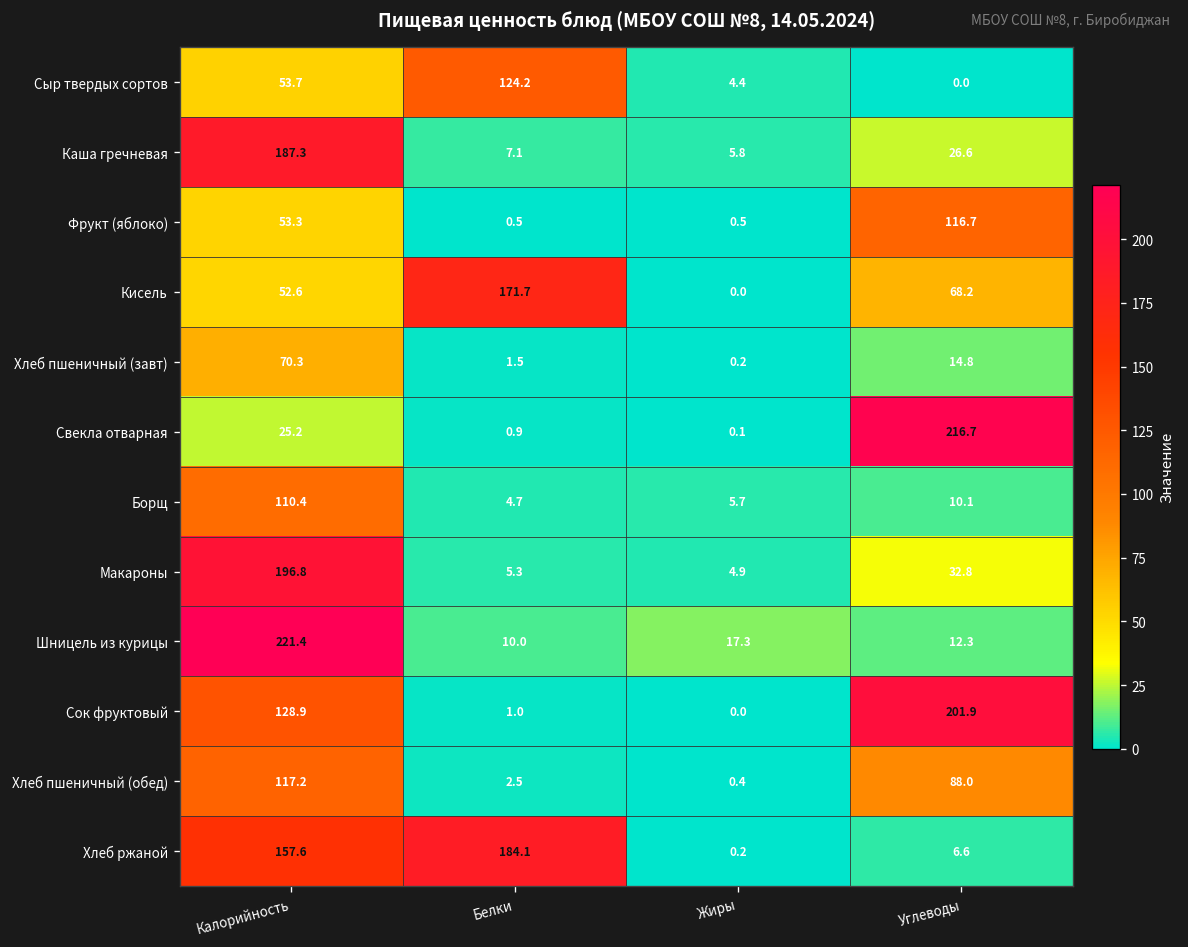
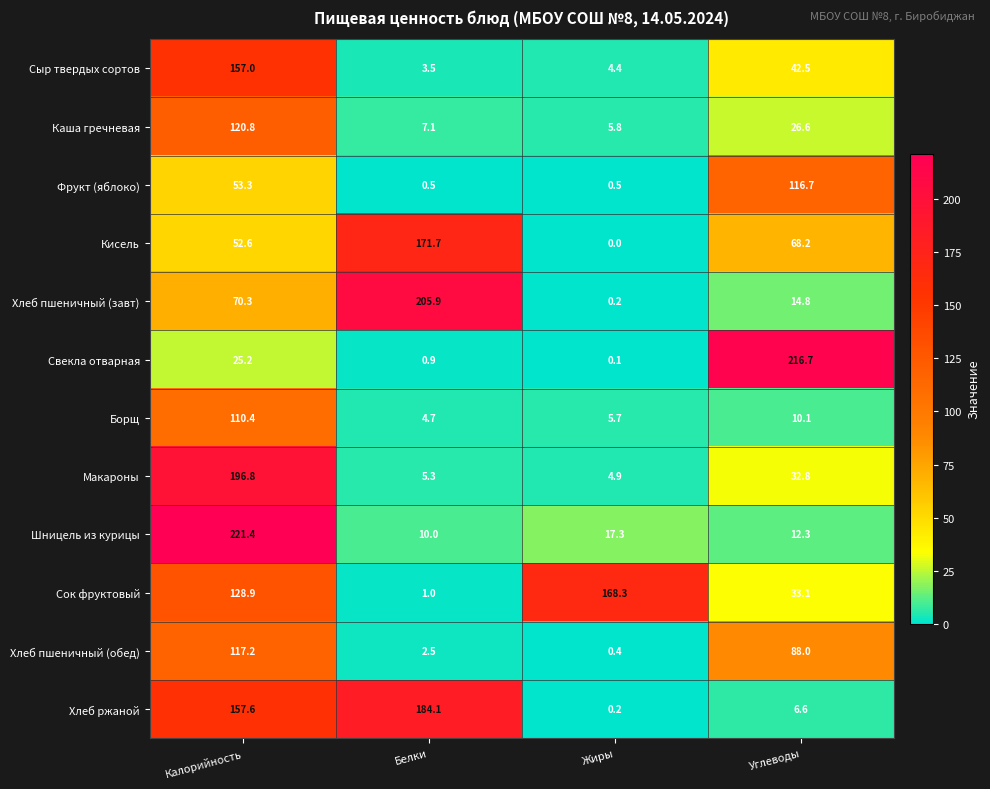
  {
    "Сыр твердых сортов": {
-     "Калорийность": 53.7,
-     "Белки": 124.2,
+     "Калорийность": 157.0,
+     "Белки": 3.5,
      "Жиры": 4.4,
-     "Углеводы": 0.0
+     "Углеводы": 42.5
    },
    "Каша гречневая": {
-     "Калорийность": 187.3,
+     "Калорийность": 120.8,
      "Белки": 7.1,
      "Жиры": 5.8,
      "Углеводы": 26.6
    },
    "Фрукт (яблоко)": {
      "Калорийность": 53.3,
      "Белки": 0.5,
      "Жиры": 0.5,
      "Углеводы": 116.7
    },
    "Кисель": {
      "Калорийность": 52.6,
      "Белки": 171.7,
      "Жиры": 0.0,
      "Углеводы": 68.2
    },
    "Хлеб пшеничный (завт)": {
      "Калорийность": 70.3,
-     "Белки": 1.5,
+     "Белки": 205.9,
      "Жиры": 0.2,
      "Углеводы": 14.8
    },
    "Свекла отварная": {
      "Калорийность": 25.2,
      "Белки": 0.9,
      "Жиры": 0.1,
      "Углеводы": 216.7
    },
    "Борщ": {
      "Калорийность": 110.4,
      "Белки": 4.7,
      "Жиры": 5.7,
      "Углеводы": 10.1
    },
    "Макароны": {
      "Калорийность": 196.8,
      "Белки": 5.3,
      "Жиры": 4.9,
      "Углеводы": 32.8
    },
    "Шницель из курицы": {
      "Калорийность": 221.4,
      "Белки": 10.0,
      "Жиры": 17.3,
      "Углеводы": 12.3
    },
    "Сок фруктовый": {
      "Калорийность": 128.9,
      "Белки": 1.0,
-     "Жиры": 0.0,
-     "Углеводы": 201.9
+     "Жиры": 168.3,
+     "Углеводы": 33.1
    },
    "Хлеб пшеничный (обед)": {
      "Калорийность": 117.2,
      "Белки": 2.5,
      "Жиры": 0.4,
      "Углеводы": 88.0
    },
    "Хлеб ржаной": {
      "Калорийность": 157.6,
      "Белки": 184.1,
      "Жиры": 0.2,
      "Углеводы": 6.6
    }
  }
